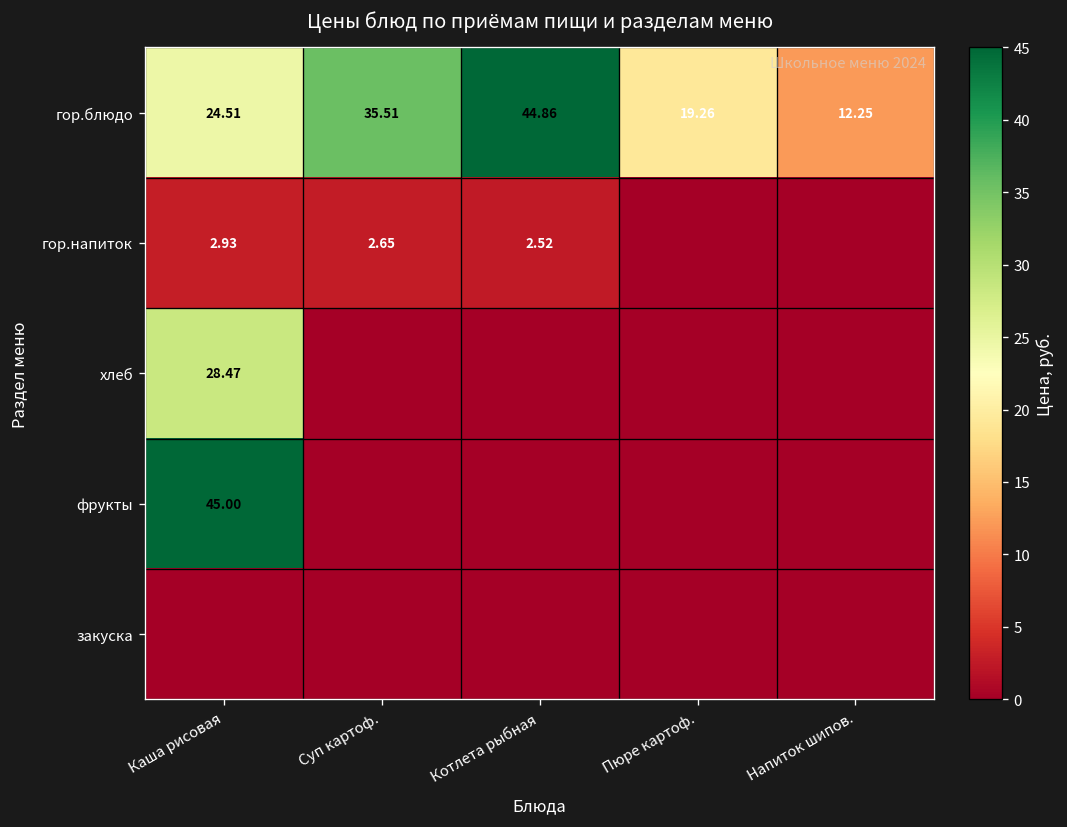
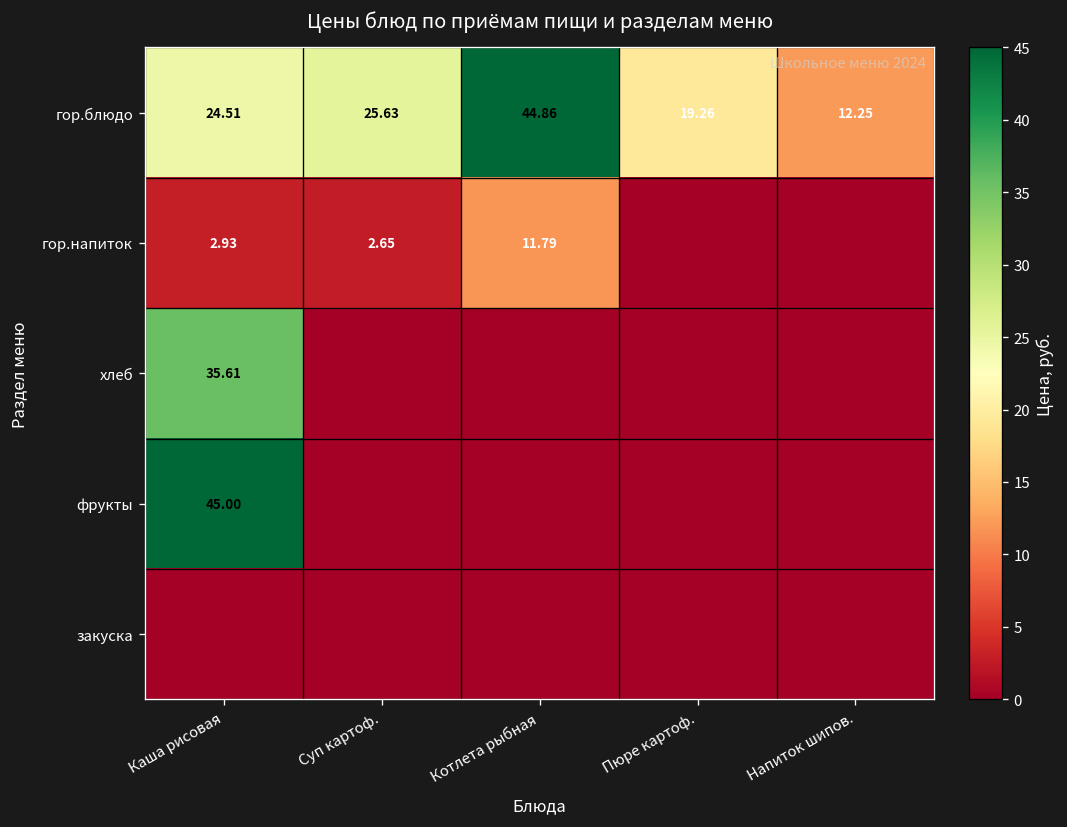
  {
    "гор.блюдо": {
      "Каша рисовая": 24.51,
-     "Суп картоф.": 35.51,
+     "Суп картоф.": 25.63,
      "Котлета рыбная": 44.86,
      "Пюре картоф.": 19.26
    },
    "гор.напиток": {
      "Каша рисовая": 2.93,
      "Суп картоф.": 2.65,
-     "Котлета рыбная": 2.52
+     "Котлета рыбная": 11.79
    },
    "хлеб": {
-     "Каша рисовая": 28.47
+     "Каша рисовая": 35.61
    },
    "фрукты": {
      "Каша рисовая": 45.00
    }
  }
